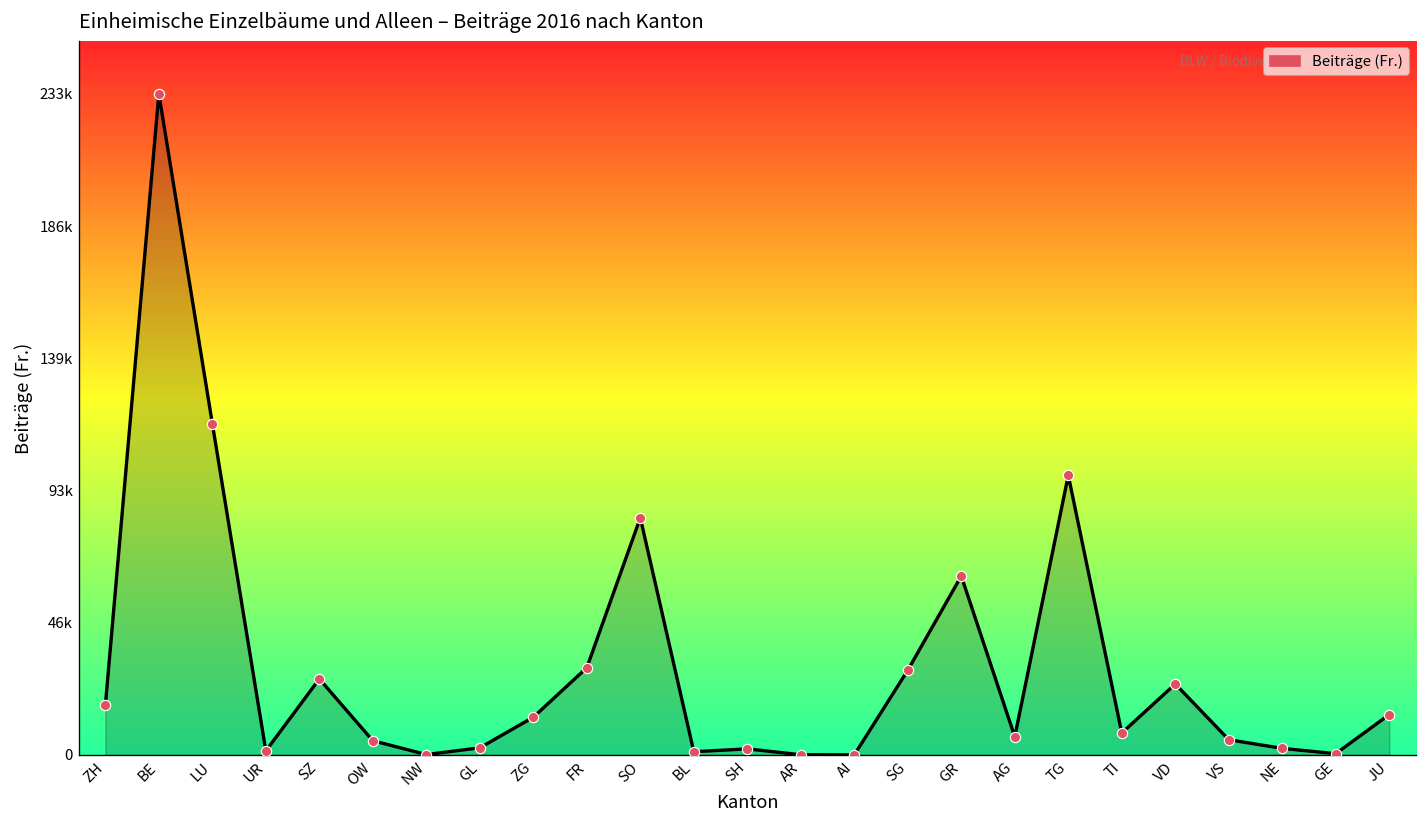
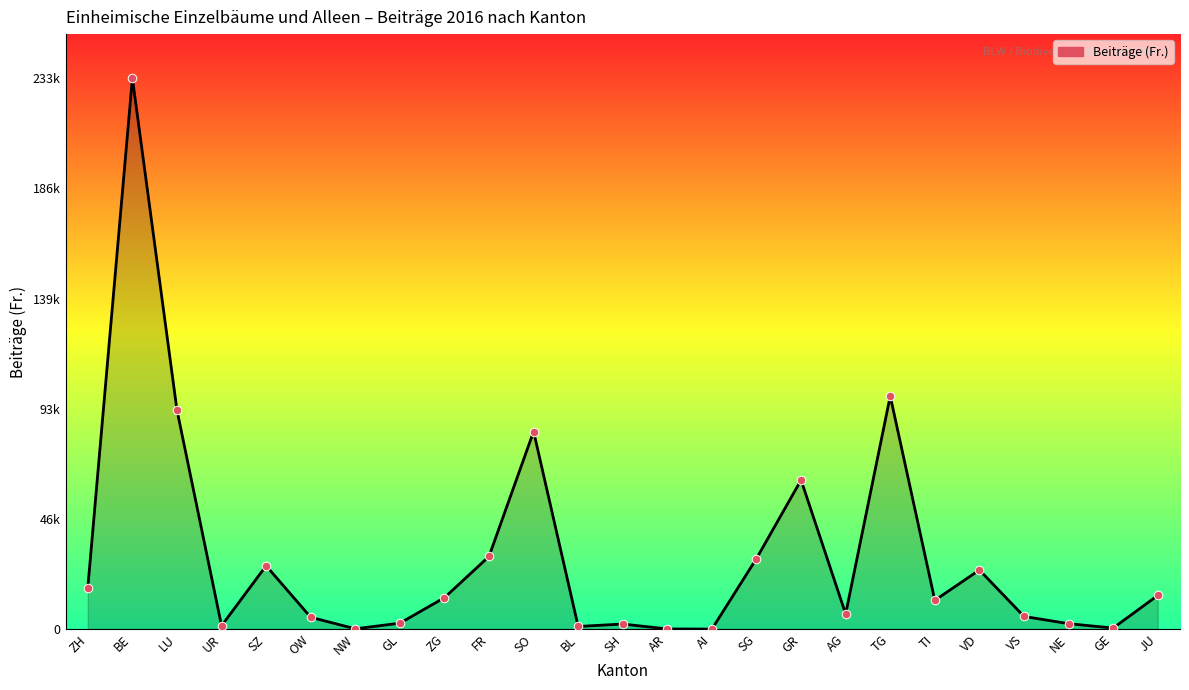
  {
    "ZH": 18000,
    "BE": 233000,
-   "LU": 117000,
+   "LU": 93000,
    "UR": 1000,
    "SZ": 27000,
    "OW": 5000,
    "NW": 0,
    "GL": 2000,
    "ZG": 13000,
    "FR": 31000,
    "SO": 84000,
    "BL": 1000,
    "SH": 2000,
    "AR": 0,
    "AI": 0,
    "SG": 30000,
    "GR": 63000,
    "AG": 6000,
    "TG": 99000,
-   "TI": 8000,
+   "TI": 12000,
    "VD": 25000,
    "VS": 5000,
    "NE": 2000,
    "GE": 0,
    "JU": 14000
  }
